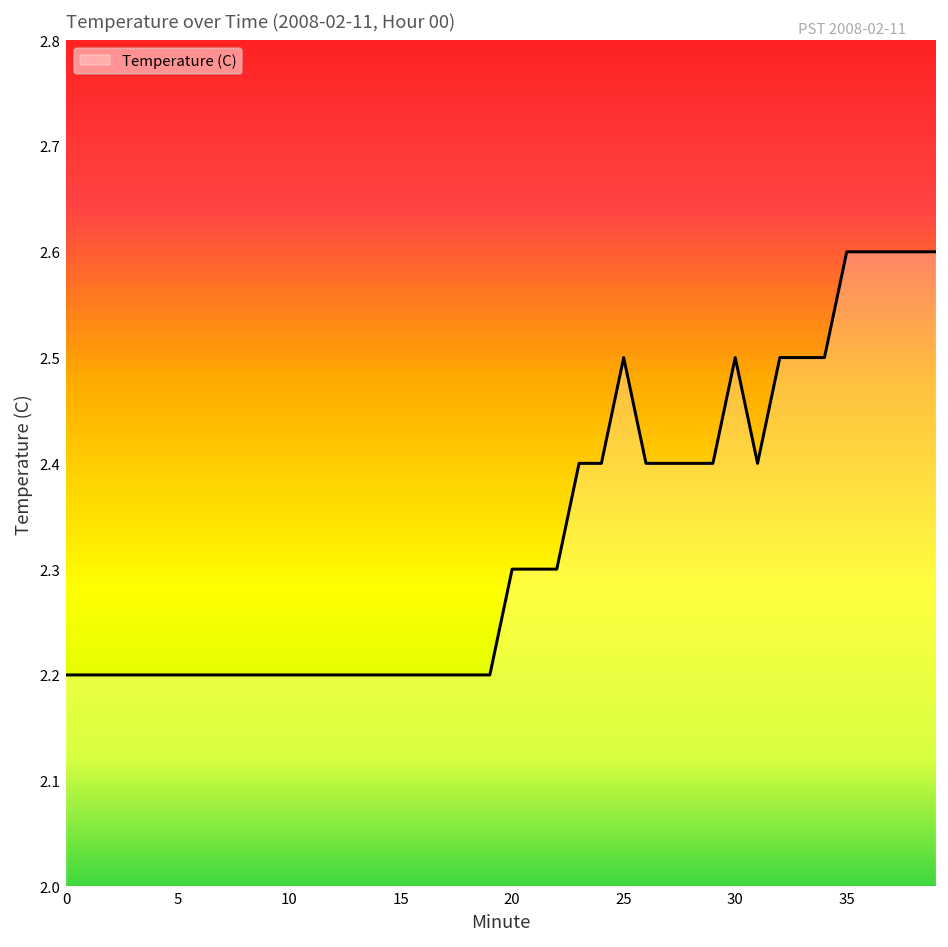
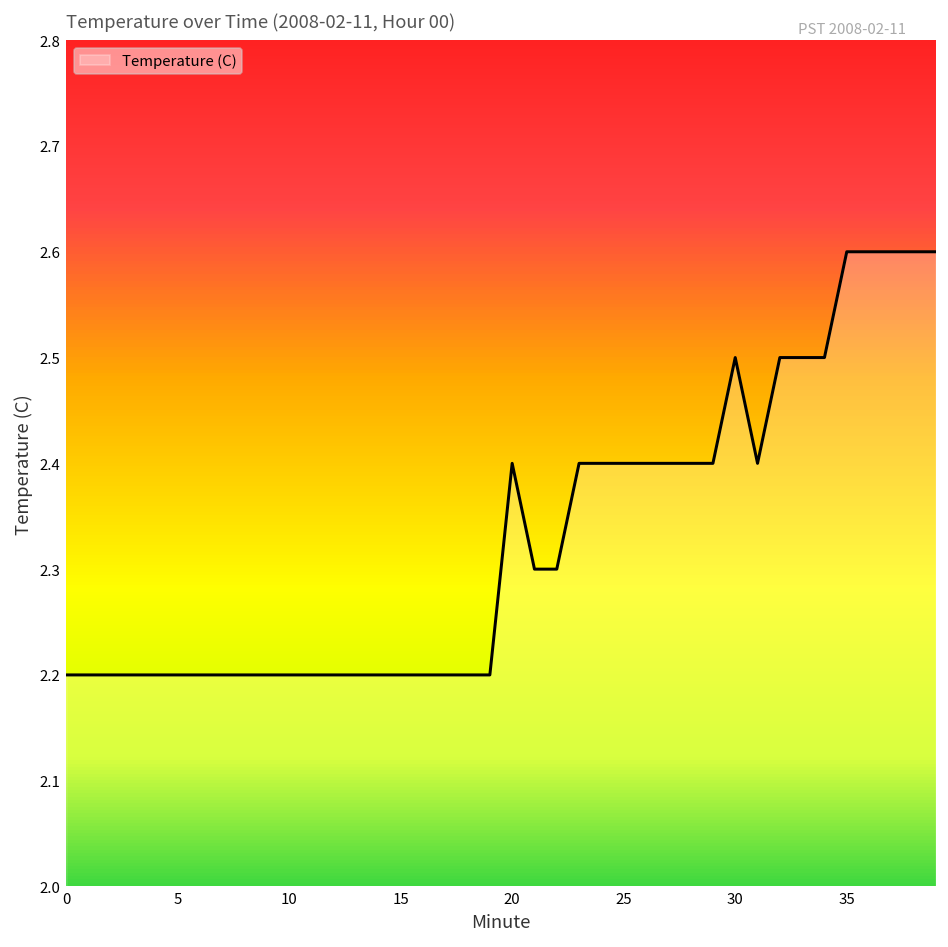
  {
    "0": 2.2,
    "5": 2.2,
    "10": 2.2,
    "15": 2.2,
-   "20": 2.3,
-   "25": 2.5,
+   "20": 2.4,
+   "25": 2.4,
    "30": 2.5,
    "35": 2.6
  }
